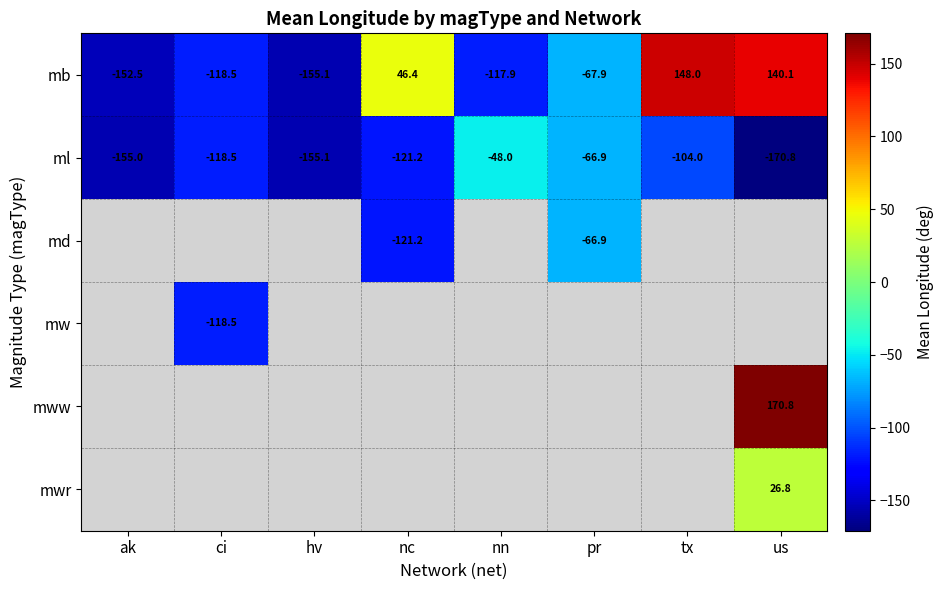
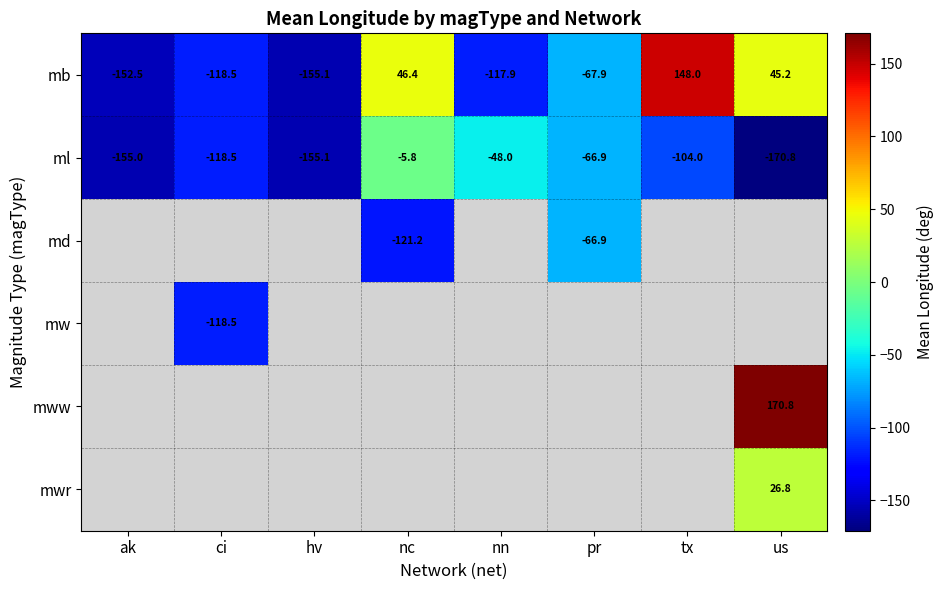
  {
    "mb": {
      "ak": -152.5,
      "ci": -118.5,
      "hv": -155.1,
      "nc": 46.4,
      "nn": -117.9,
      "pr": -67.9,
      "tx": 148.0,
-     "us": 140.1
+     "us": 45.2
    },
    "ml": {
      "ak": -155.0,
      "ci": -118.5,
      "hv": -155.1,
-     "nc": -121.2,
+     "nc": -5.8,
      "nn": -48.0,
      "pr": -66.9,
      "tx": -104.0,
      "us": -170.8
    },
    "md": {
      "nc": -121.2,
      "pr": -66.9
    },
    "mw": {
      "ci": -118.5
    },
    "mww": {
      "us": 170.8
    },
    "mwr": {
      "us": 26.8
    }
  }
